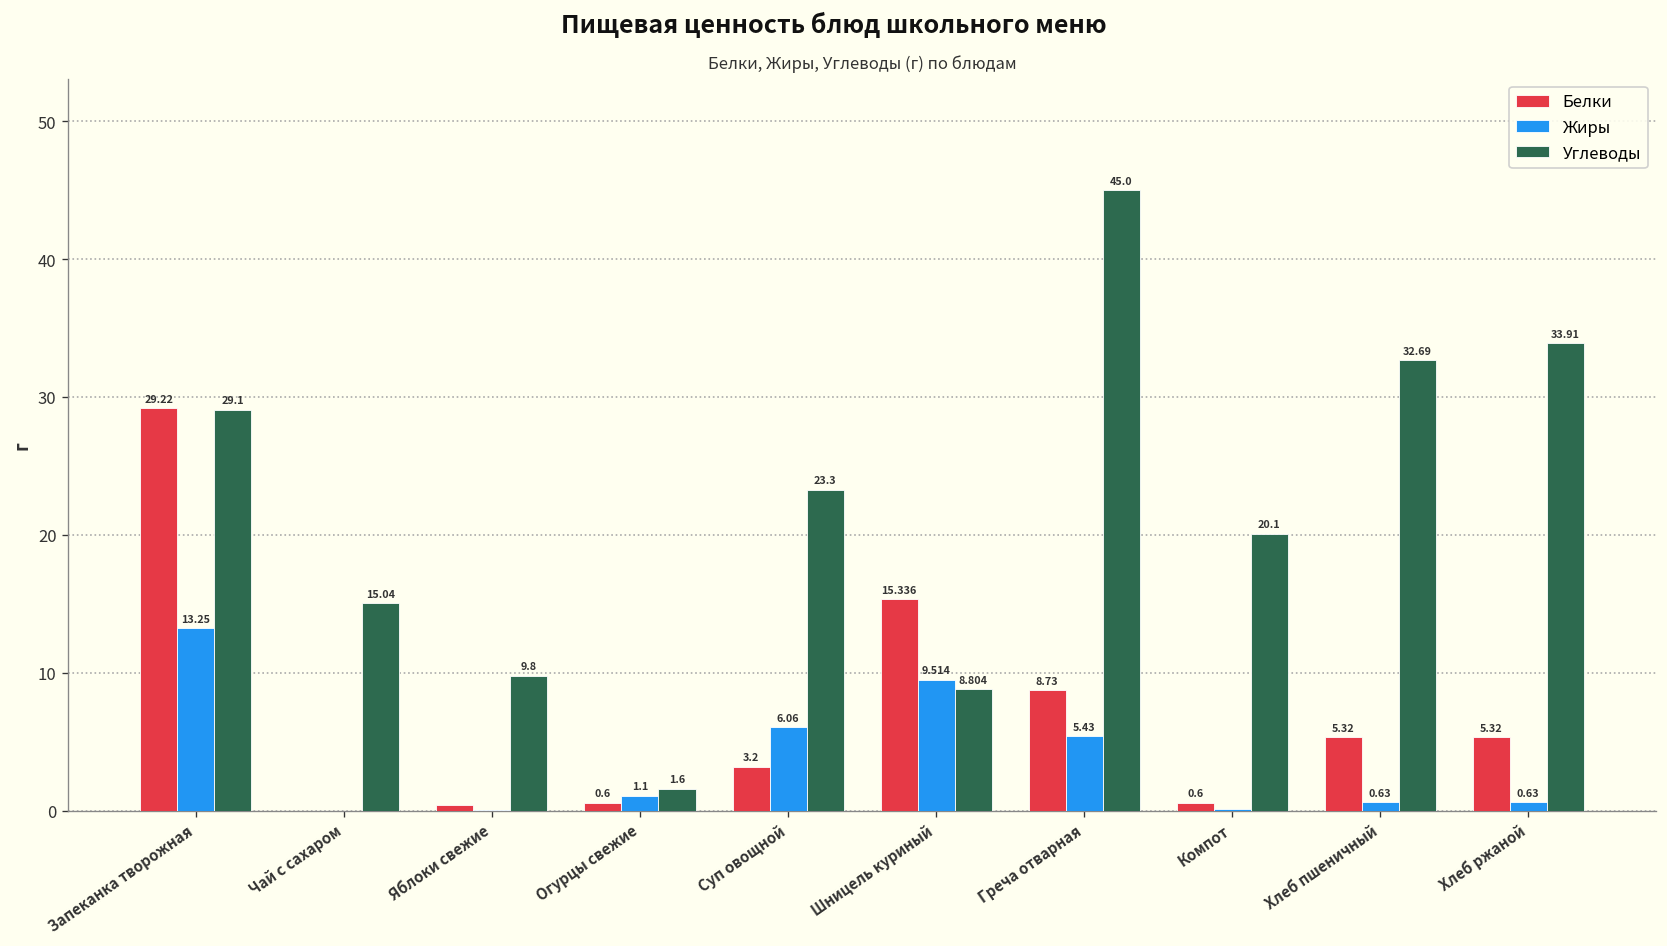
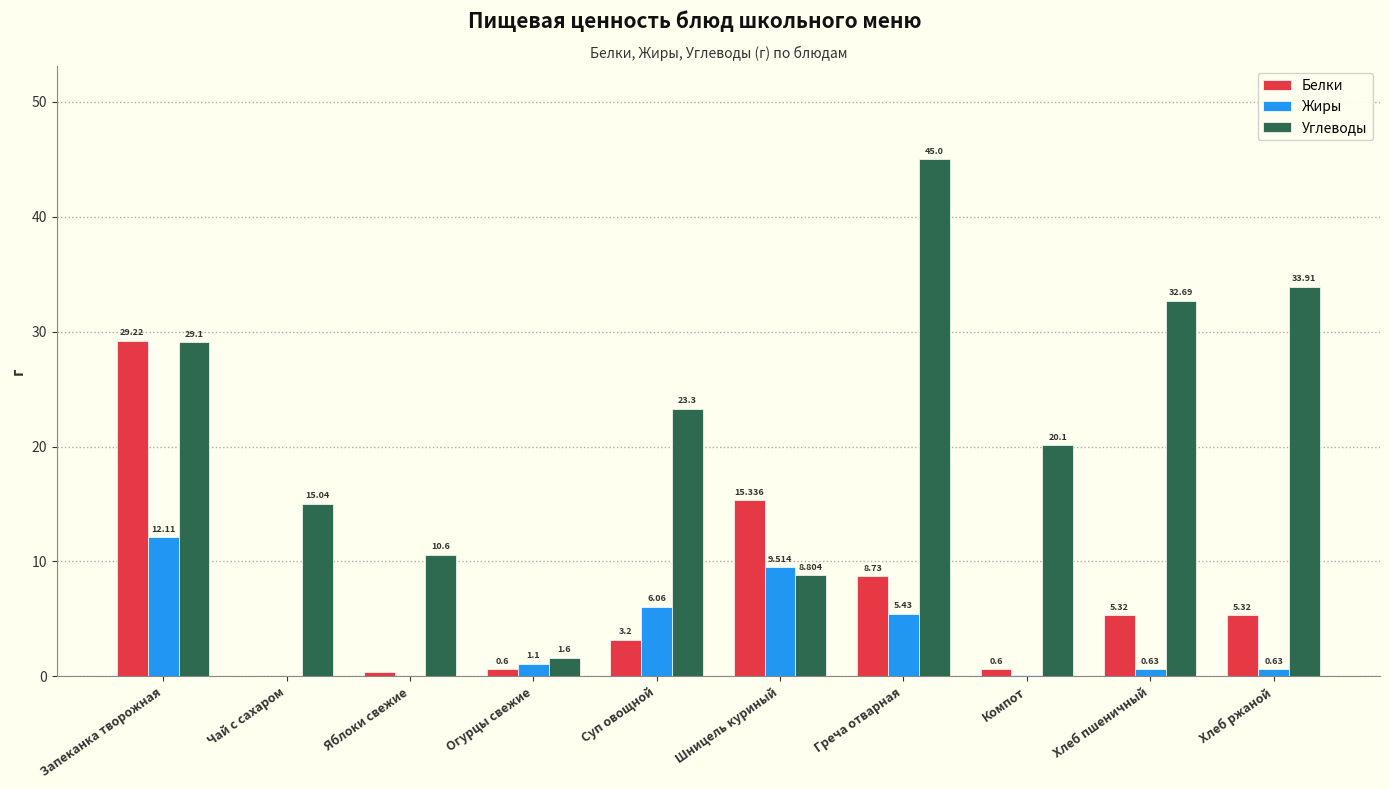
  {
    "Белки": {
      "Запеканка творожная": 29.22,
      "Огурцы свежие": 0.6,
      "Суп овощной": 3.2,
      "Шницель куриный": 15.336,
      "Греча отварная": 8.73,
      "Компот": 0.6,
      "Хлеб пшеничный": 5.32,
      "Хлеб ржаной": 5.32
    },
    "Жиры": {
-     "Запеканка творожная": 13.25,
+     "Запеканка творожная": 12.11,
      "Огурцы свежие": 1.1,
      "Суп овощной": 6.06,
      "Шницель куриный": 9.514,
      "Греча отварная": 5.43,
      "Хлеб пшеничный": 0.63,
      "Хлеб ржаной": 0.63
    },
    "Углеводы": {
      "Запеканка творожная": 29.1,
      "Чай с сахаром": 15.04,
-     "Яблоки свежие": 9.8,
+     "Яблоки свежие": 10.6,
      "Огурцы свежие": 1.6,
      "Суп овощной": 23.3,
      "Шницель куриный": 8.804,
      "Греча отварная": 45.0,
      "Компот": 20.1,
      "Хлеб пшеничный": 32.69,
      "Хлеб ржаной": 33.91
    }
  }
